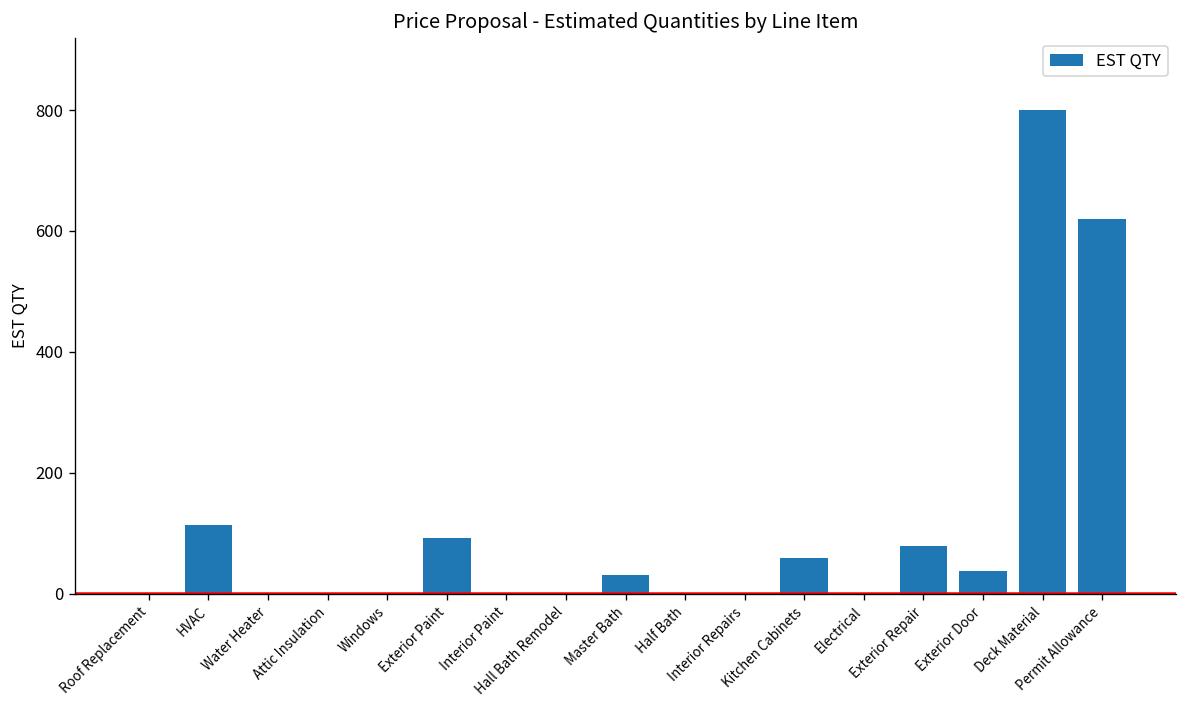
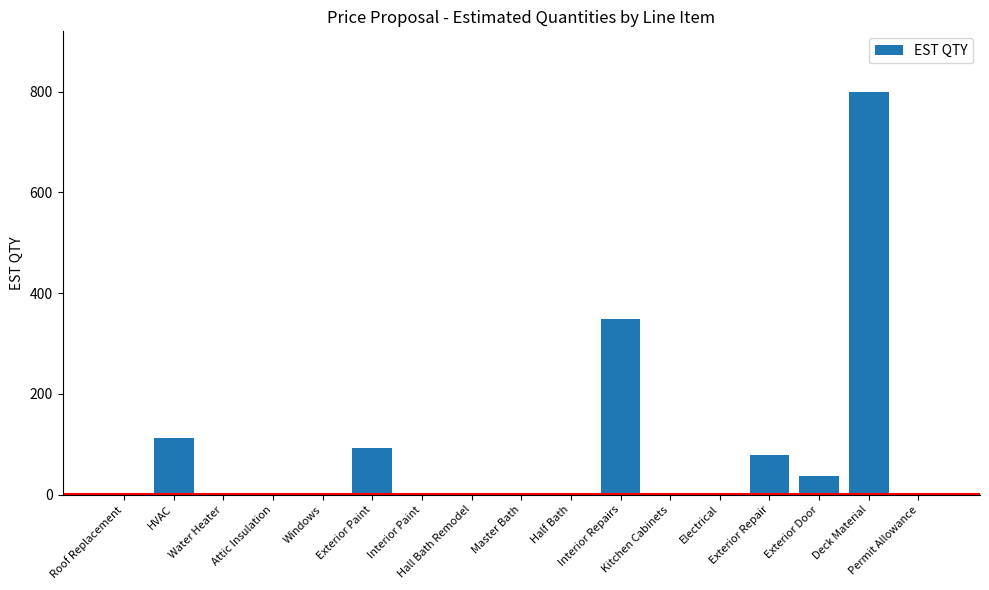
  {
    "HVAC": 110,
    "Exterior Paint": 90,
-   "Master Bath": 30,
-   "Interior Repairs": 0,
-   "Kitchen Cabinets": 60,
+   "Master Bath": 0,
+   "Interior Repairs": 350,
+   "Kitchen Cabinets": 0,
    "Exterior Repair": 80,
    "Exterior Door": 40,
    "Deck Material": 800,
-   "Permit Allowance": 620
+   "Permit Allowance": 0
  }
